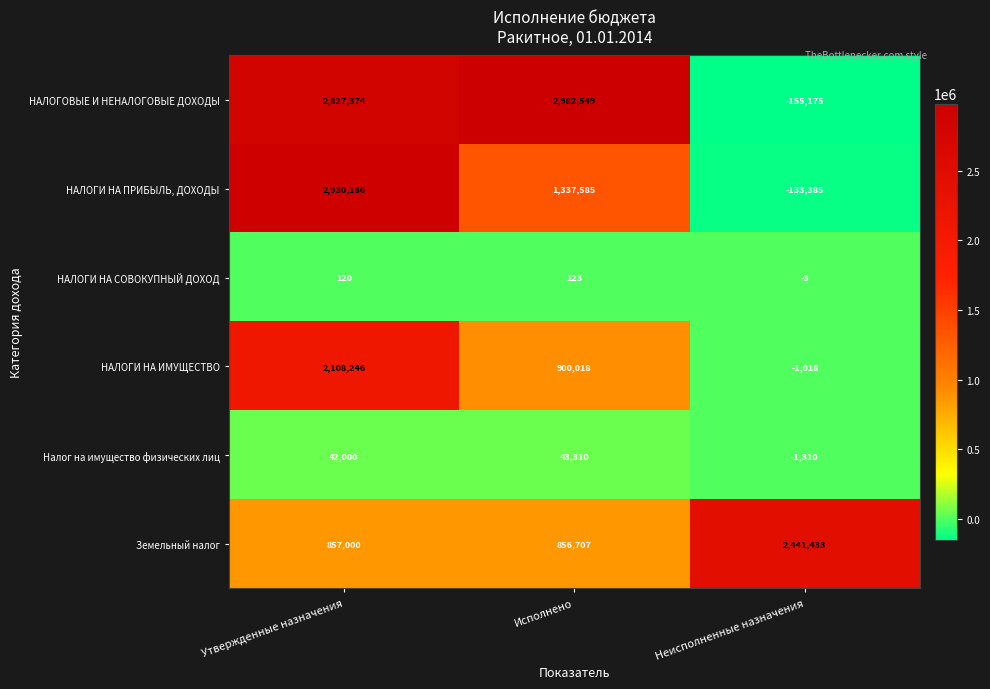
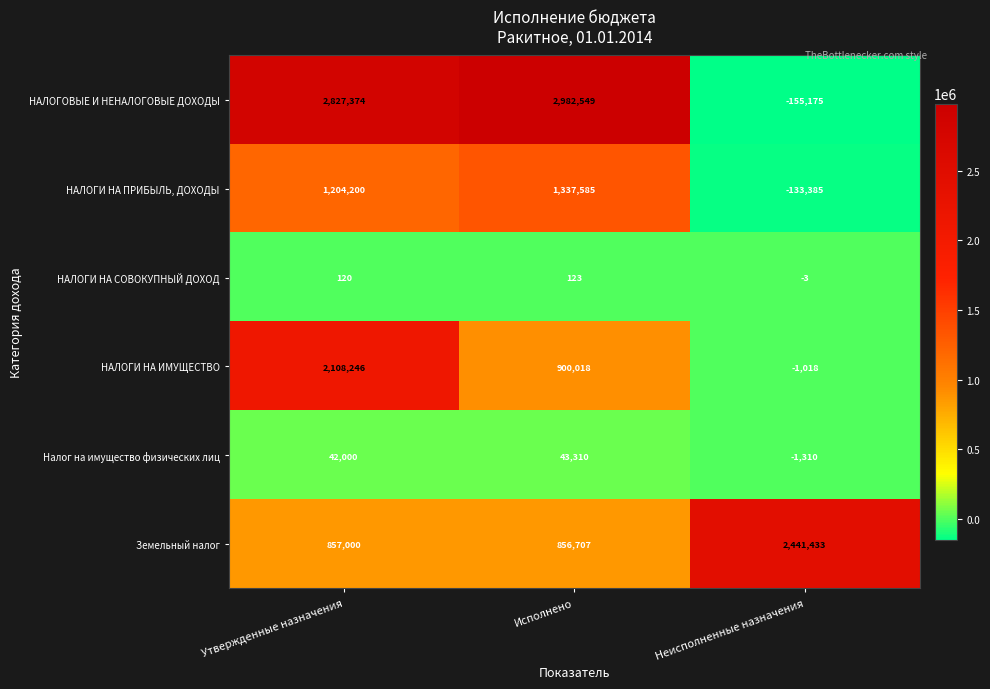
  {
    "НАЛОГОВЫЕ И НЕНАЛОГОВЫЕ ДОХОДЫ": {
      "Утвержденные назначения": "2,827,374",
      "Исполнено": "2,982,549",
      "Неисполненные назначения": "-155,175"
    },
    "НАЛОГИ НА ПРИБЫЛЬ, ДОХОДЫ": {
-     "Утвержденные назначения": "2,930,186",
+     "Утвержденные назначения": "1,204,200",
      "Исполнено": "1,337,585",
      "Неисполненные назначения": "-133,385"
    },
    "НАЛОГИ НА СОВОКУПНЫЙ ДОХОД": {
      "Утвержденные назначения": "120",
      "Исполнено": "123",
      "Неисполненные назначения": "-3"
    },
    "НАЛОГИ НА ИМУЩЕСТВО": {
      "Утвержденные назначения": "2,108,246",
      "Исполнено": "900,018",
      "Неисполненные назначения": "-1,018"
    },
    "Налог на имущество физических лиц": {
      "Утвержденные назначения": "42,000",
      "Исполнено": "43,310",
      "Неисполненные назначения": "-1,310"
    },
    "Земельный налог": {
      "Утвержденные назначения": "857,000",
      "Исполнено": "856,707",
      "Неисполненные назначения": "2,441,433"
    }
  }
